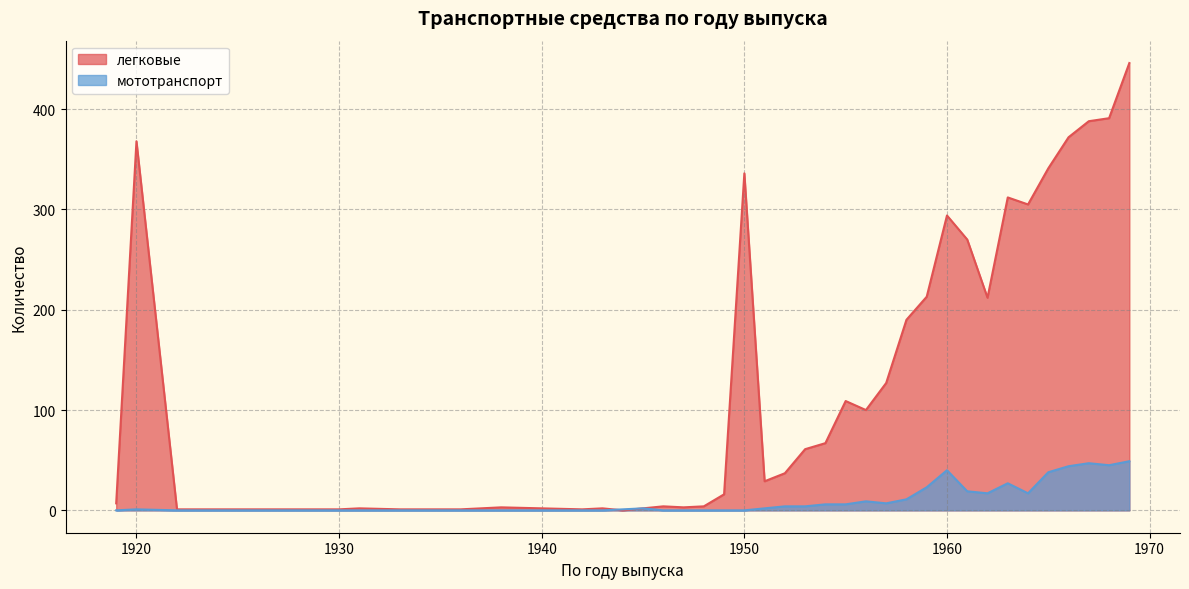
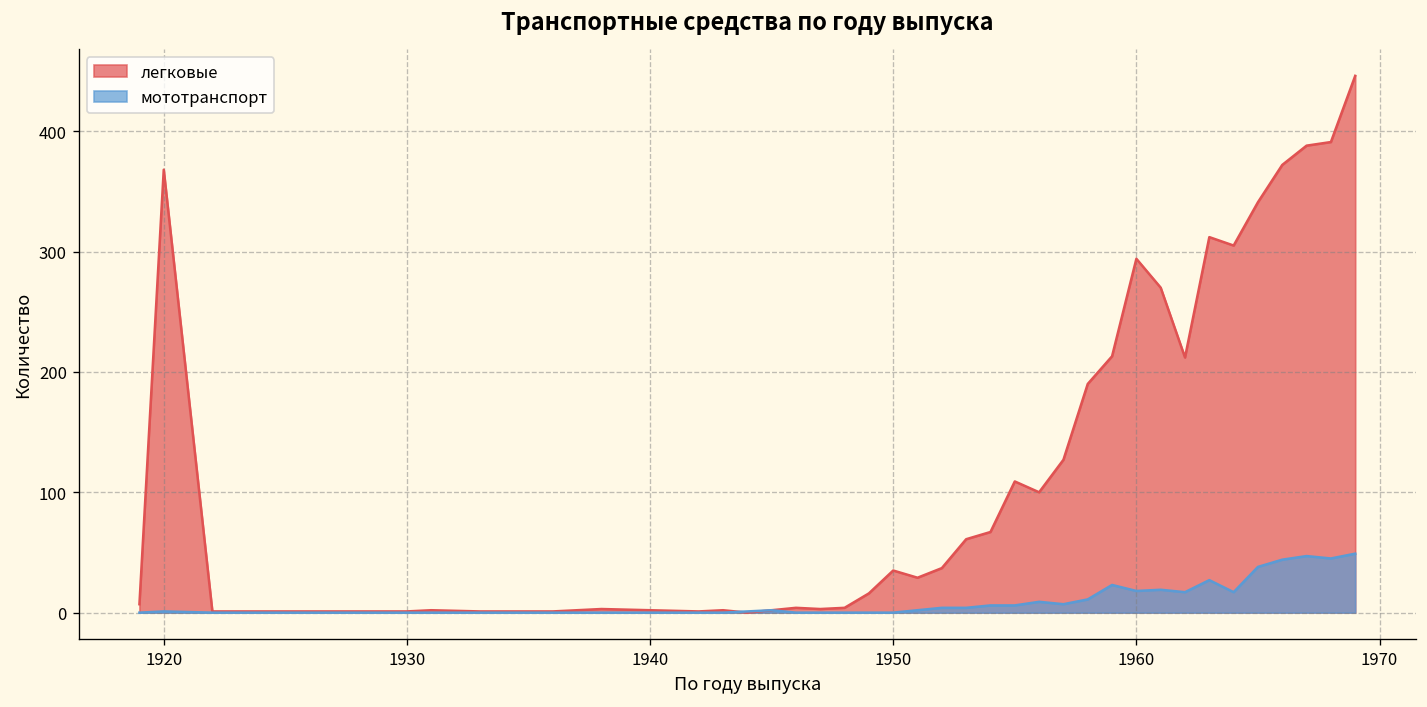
  {
    "легковые": {
      "1920": 368,
-     "1950": 336,
+     "1950": 35,
      "1960": 294
    },
    "мототранспорт": {
      "1920": 1,
      "1950": 0,
-     "1960": 40
+     "1960": 18
    }
  }
